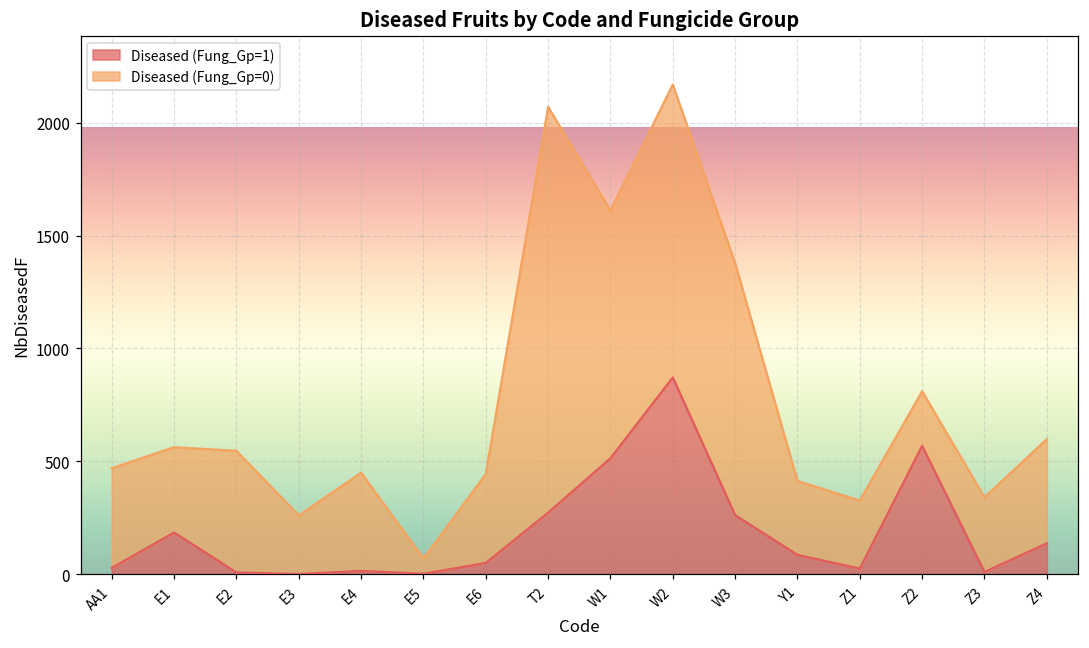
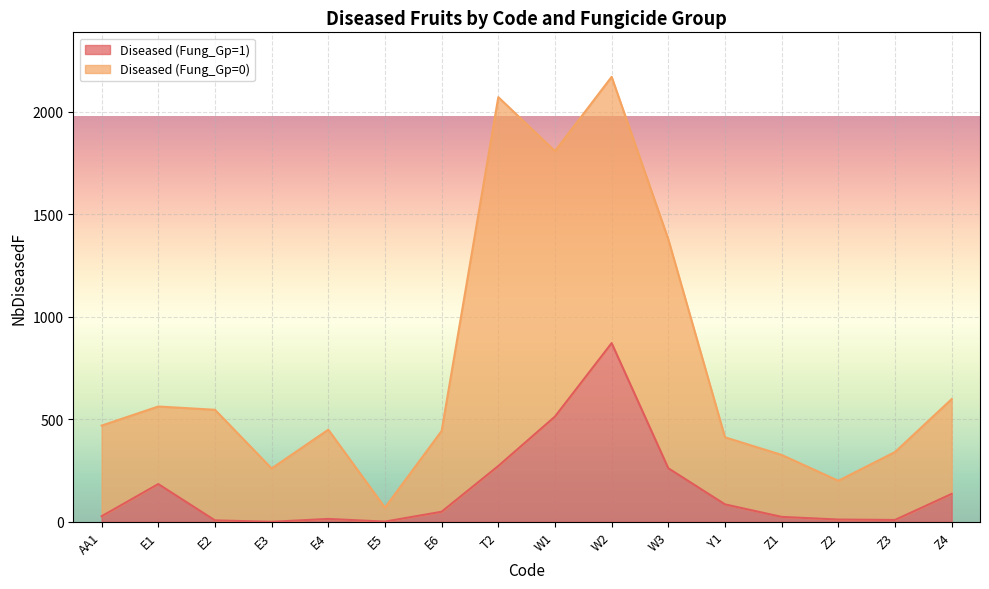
  {
    "Diseased (Fung_Gp=1)": {
      "AA1": 30,
      "E1": 180,
      "E2": 10,
      "E3": 0,
      "E4": 10,
      "E5": 0,
      "E6": 50,
      "T2": 270,
      "W1": 510,
      "W2": 870,
      "W3": 260,
      "Y1": 90,
      "Z1": 20,
-     "Z2": 570,
+     "Z2": 10,
      "Z3": 10,
      "Z4": 140
    },
    "Diseased (Fung_Gp=0)": {
      "AA1": 440,
      "E1": 380,
      "E2": 540,
      "E3": 260,
      "E4": 440,
      "E5": 70,
      "E6": 390,
      "T2": 1800,
-     "W1": 1100,
+     "W1": 1290,
      "W2": 1300,
      "W3": 1120,
      "Y1": 330,
      "Z1": 300,
-     "Z2": 240,
+     "Z2": 190,
      "Z3": 330,
      "Z4": 460
    }
  }
